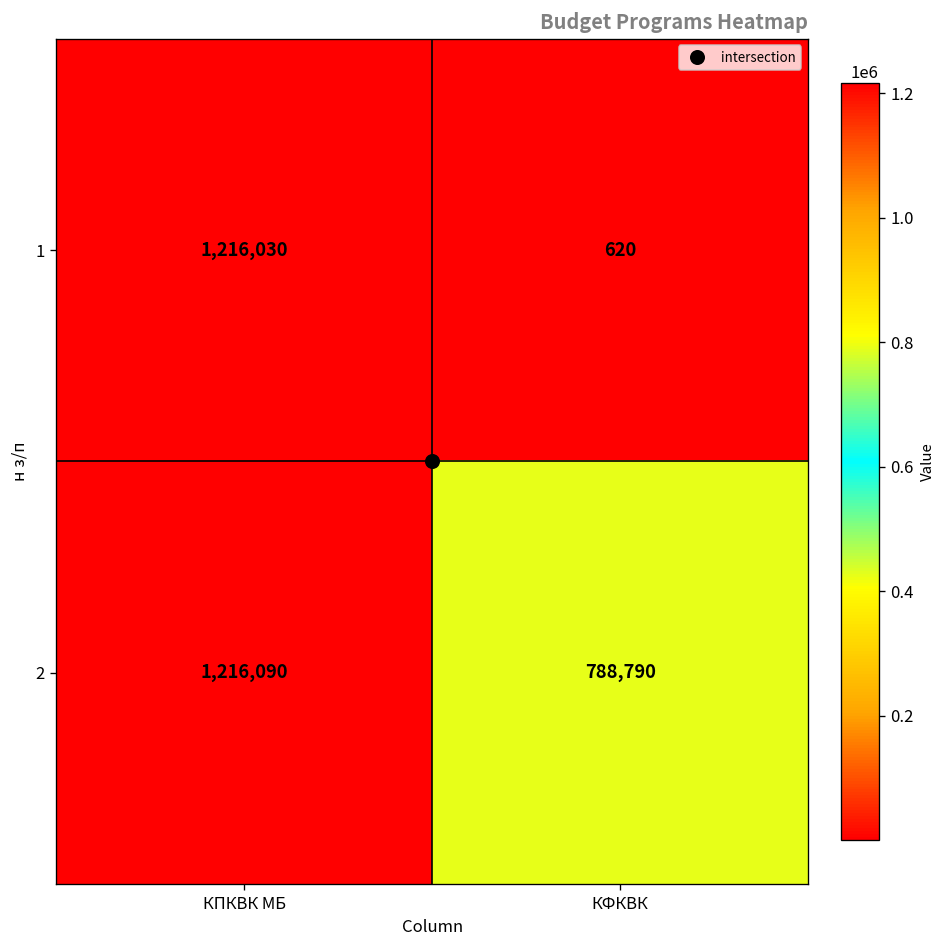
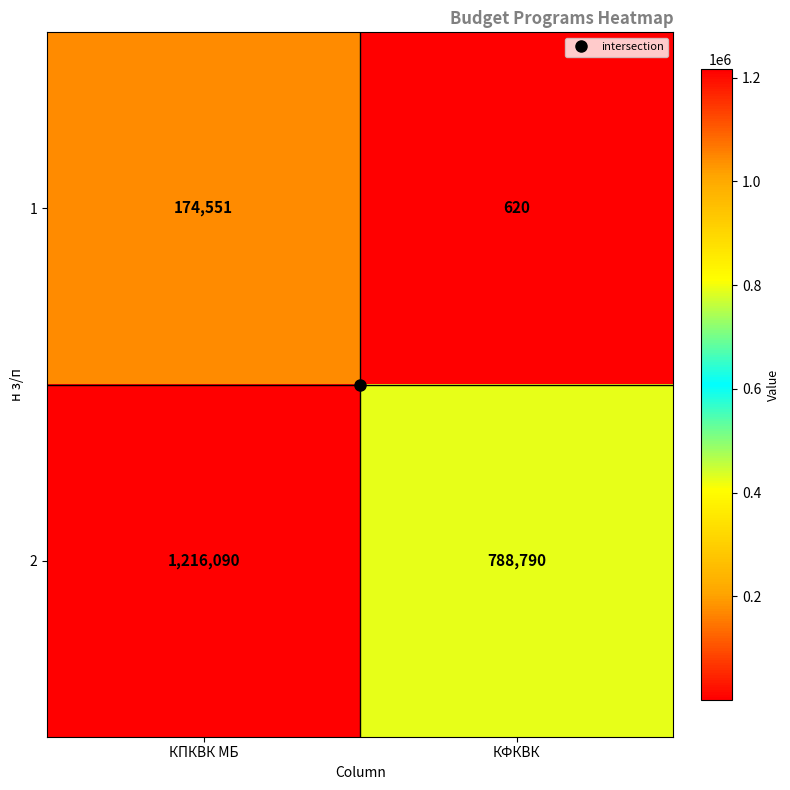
  {
    "1": {
-     "КПКВК МБ": "1,216,030",
+     "КПКВК МБ": "174,551",
      "КФКВК": "620"
    },
    "2": {
      "КПКВК МБ": "1,216,090",
      "КФКВК": "788,790"
    }
  }
